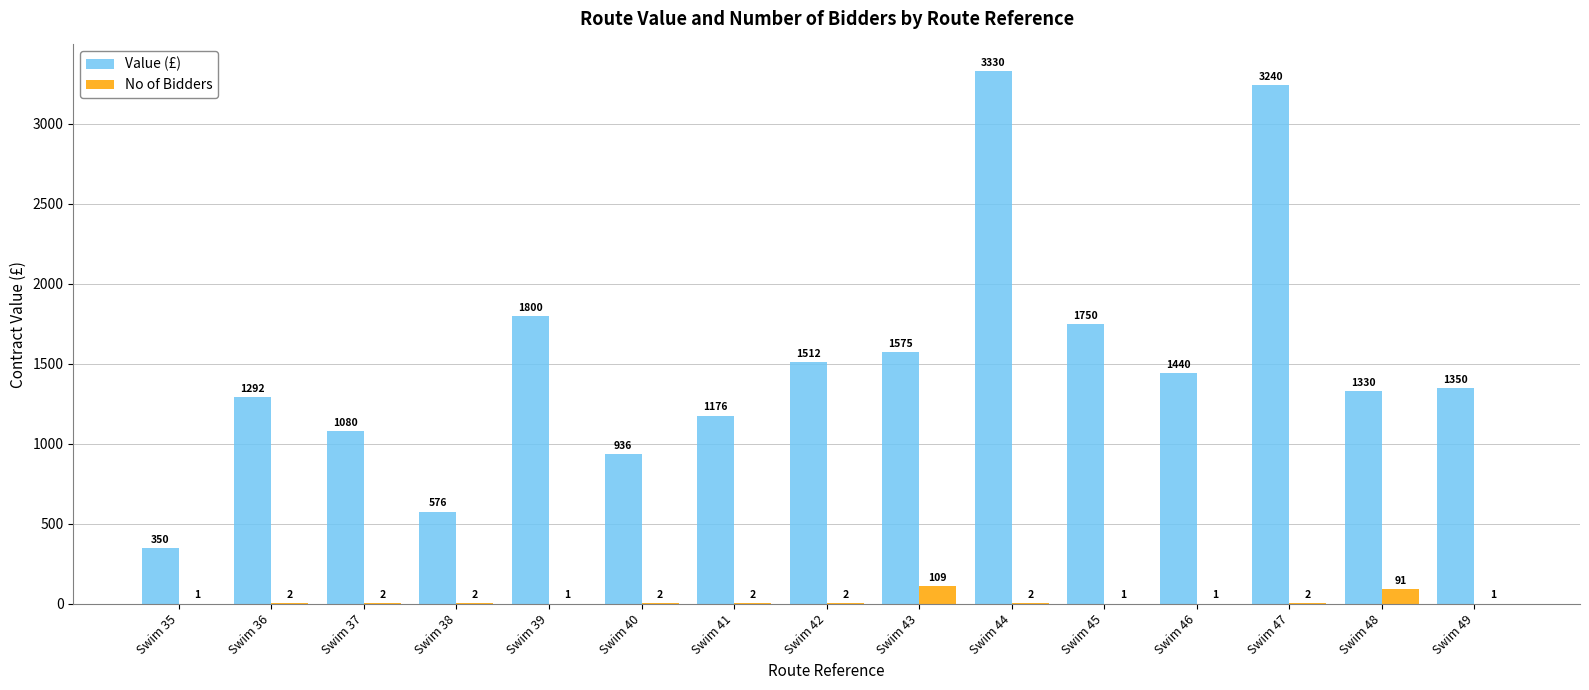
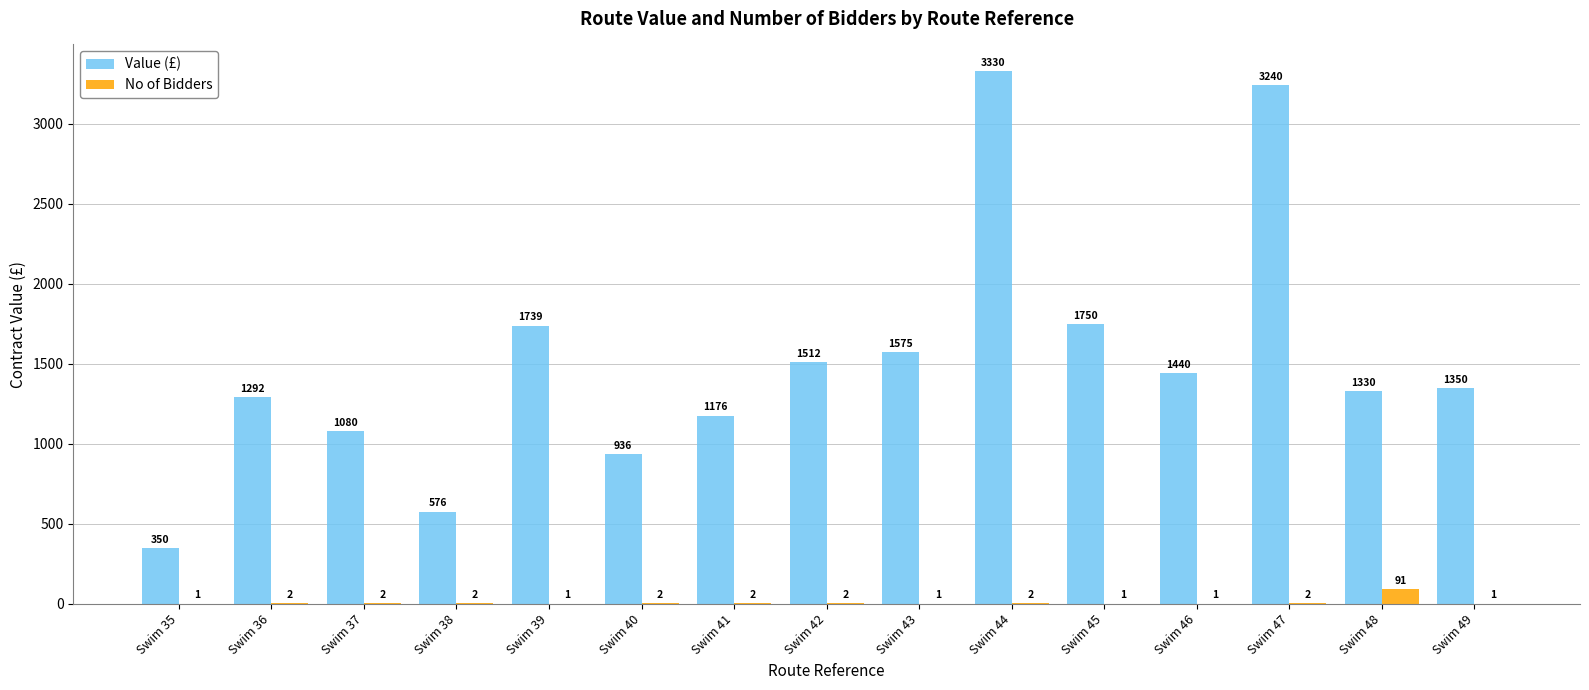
  {
    "Value (£)": {
      "Swim 35": 350,
      "Swim 36": 1292,
      "Swim 37": 1080,
      "Swim 38": 576,
-     "Swim 39": 1800,
+     "Swim 39": 1739,
      "Swim 40": 936,
      "Swim 41": 1176,
      "Swim 42": 1512,
      "Swim 43": 1575,
      "Swim 44": 3330,
      "Swim 45": 1750,
      "Swim 46": 1440,
      "Swim 47": 3240,
      "Swim 48": 1330,
      "Swim 49": 1350
    },
    "No of Bidders": {
      "Swim 35": 1,
      "Swim 36": 2,
      "Swim 37": 2,
      "Swim 38": 2,
      "Swim 39": 1,
      "Swim 40": 2,
      "Swim 41": 2,
      "Swim 42": 2,
-     "Swim 43": 109,
+     "Swim 43": 1,
      "Swim 44": 2,
      "Swim 45": 1,
      "Swim 46": 1,
      "Swim 47": 2,
      "Swim 48": 91,
      "Swim 49": 1
    }
  }
